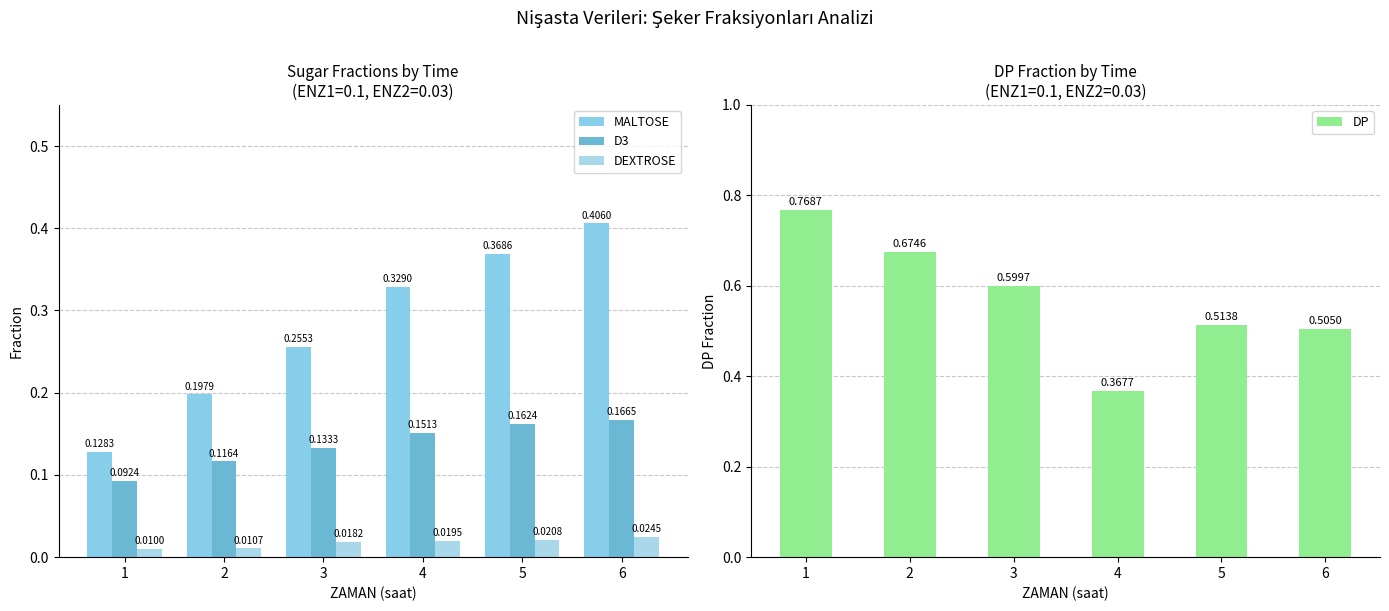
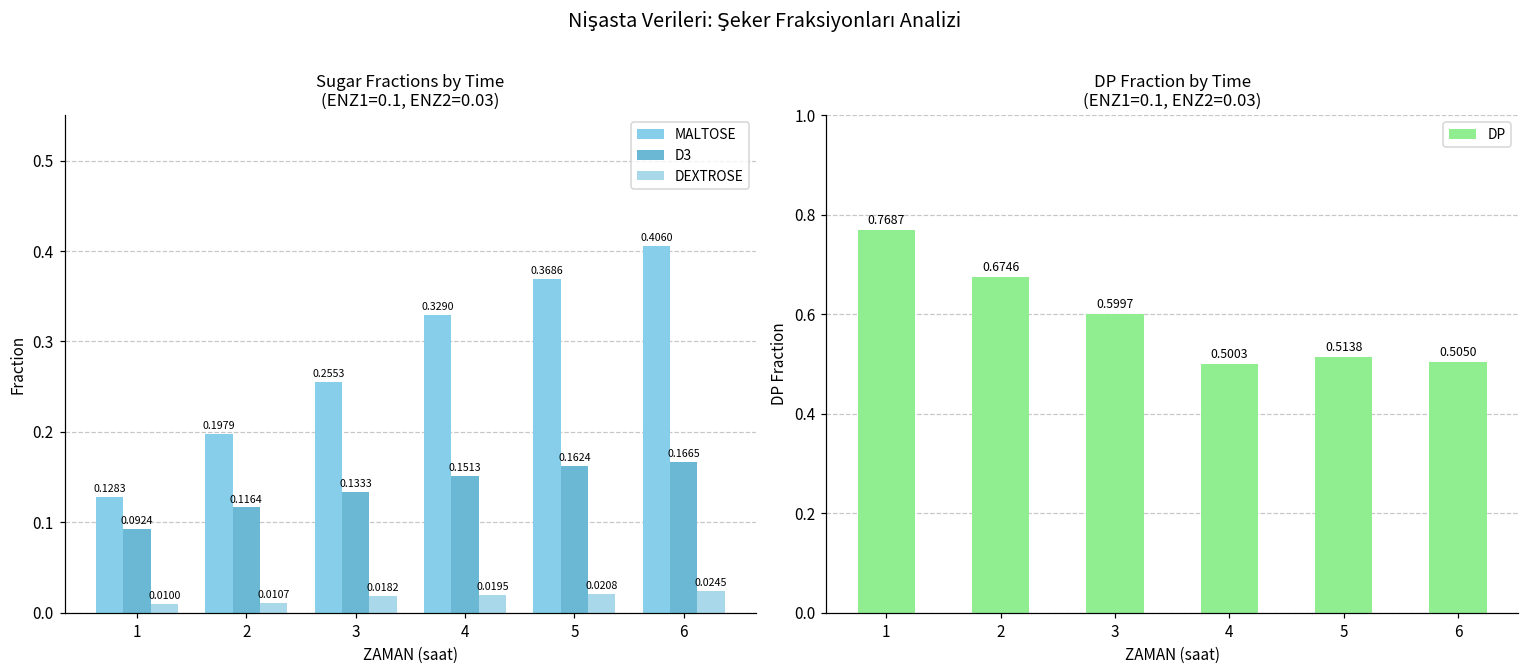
  {
    "DP Fraction by Time (ENZ1=0.1, ENZ2=0.03)": {
      "1": 0.7687,
      "2": 0.6746,
      "3": 0.5997,
-     "4": 0.3677,
+     "4": 0.5003,
      "5": 0.5138,
      "6": 0.5050
    }
  }
